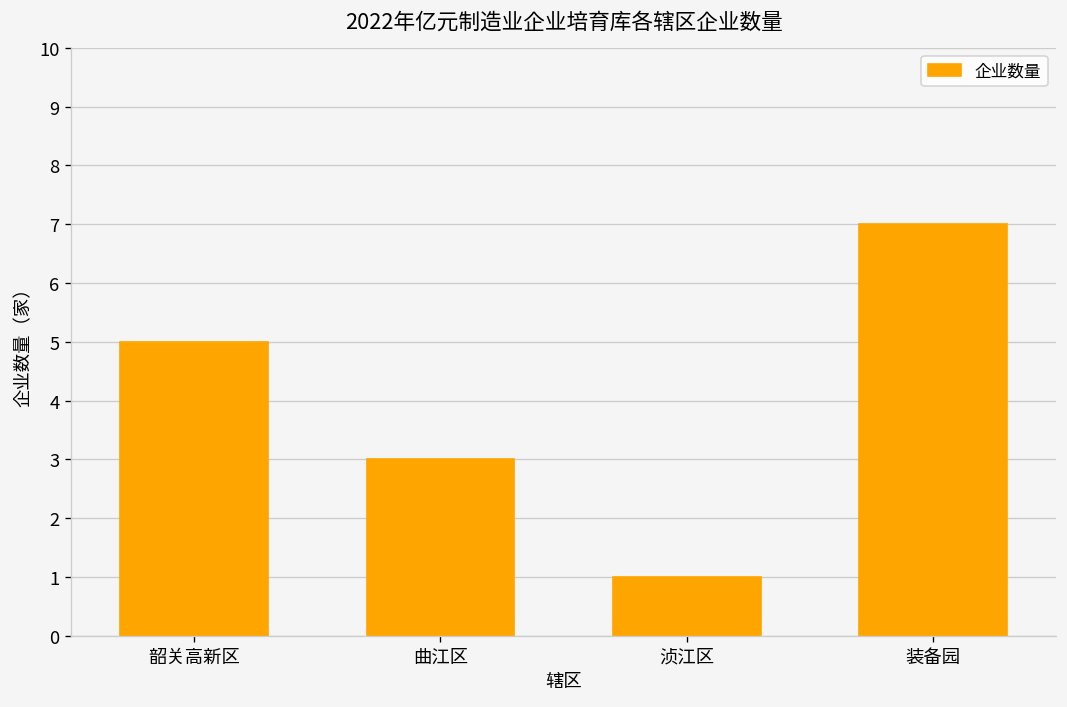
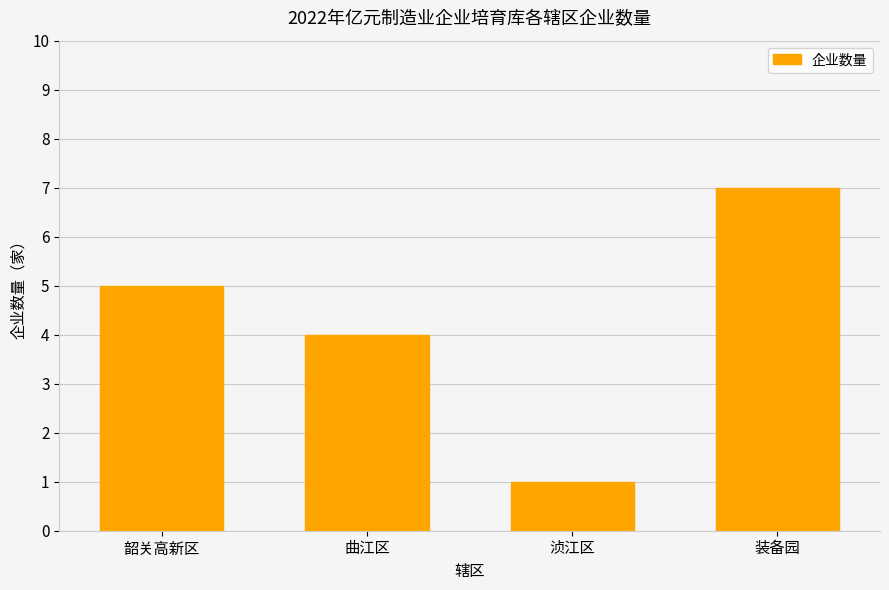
  {
    "韶关高新区": 5,
-   "曲江区": 3,
+   "曲江区": 4,
    "浈江区": 1,
    "装备园": 7
  }
